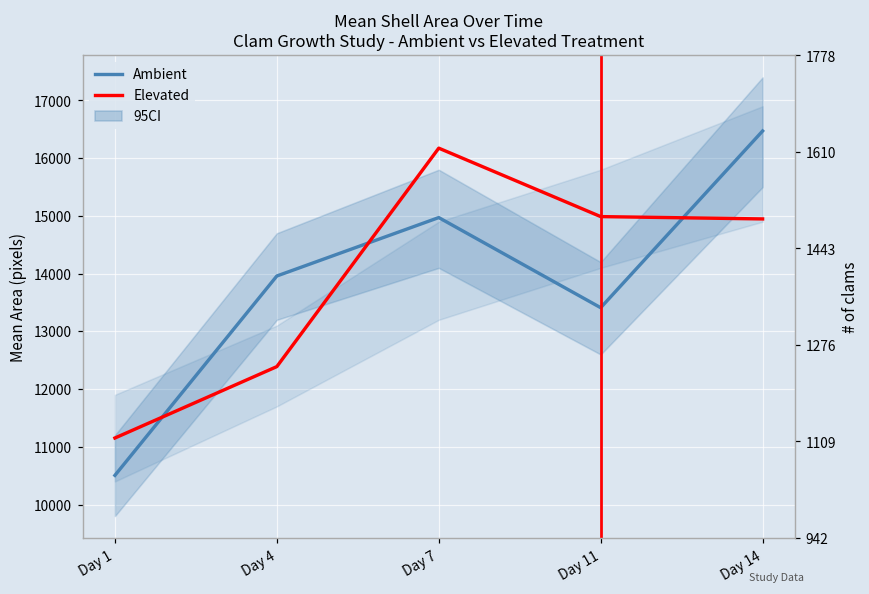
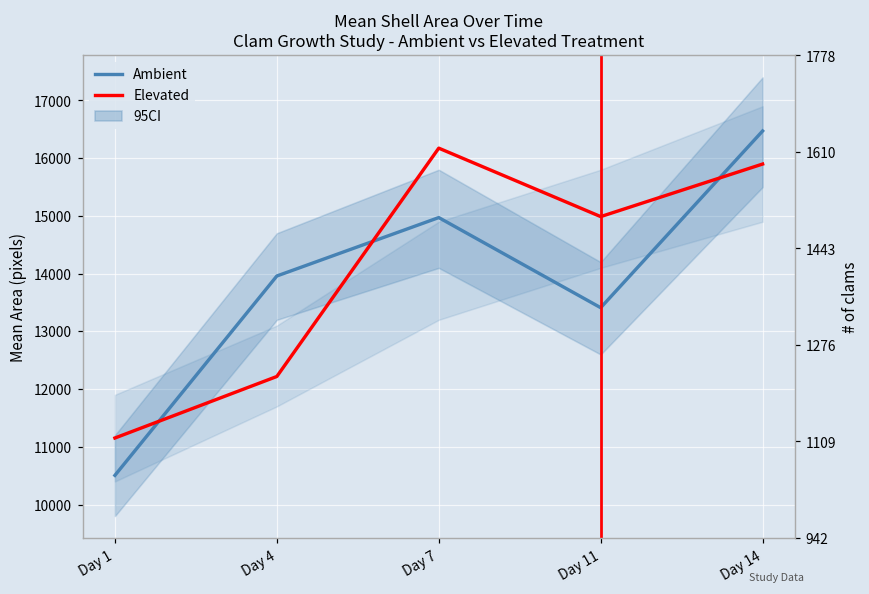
  {
    "Elevated": {
-     "Day 4": 12400,
+     "Day 4": 12200,
      "Day 7": 16200,
      "Day 11": 15000,
-     "Day 14": 14900
+     "Day 14": 15900
    }
  }
